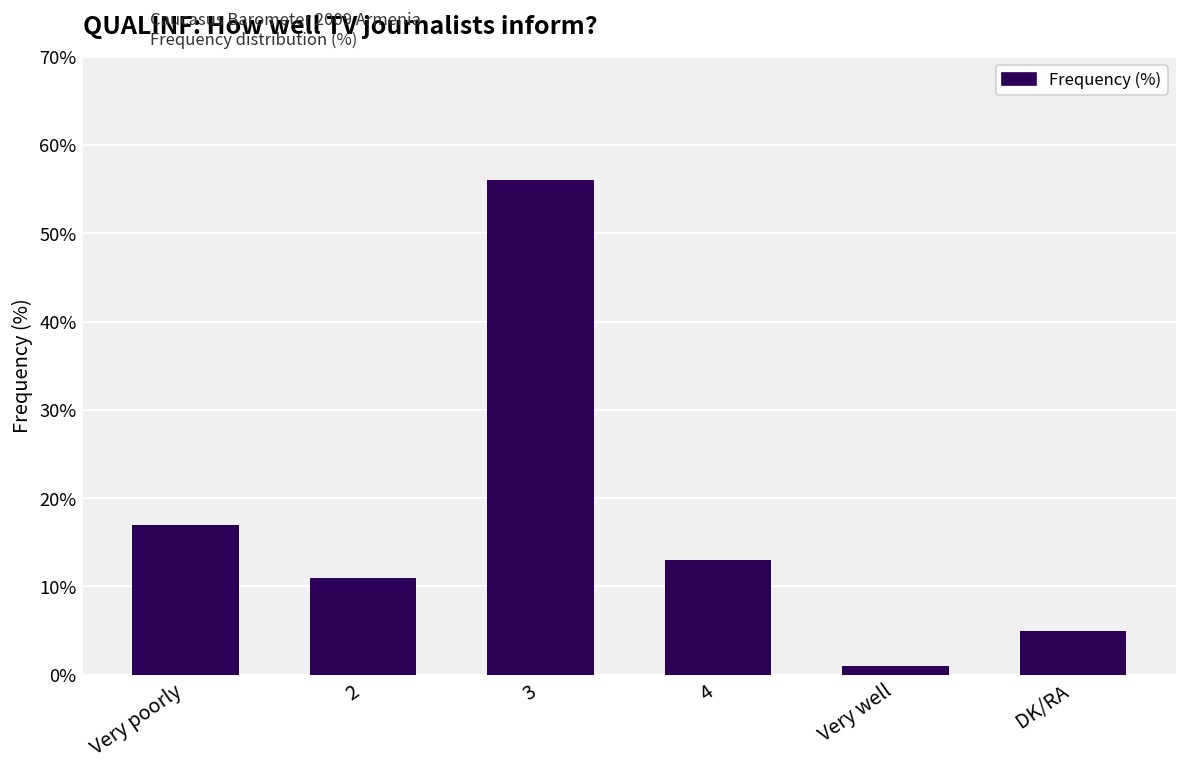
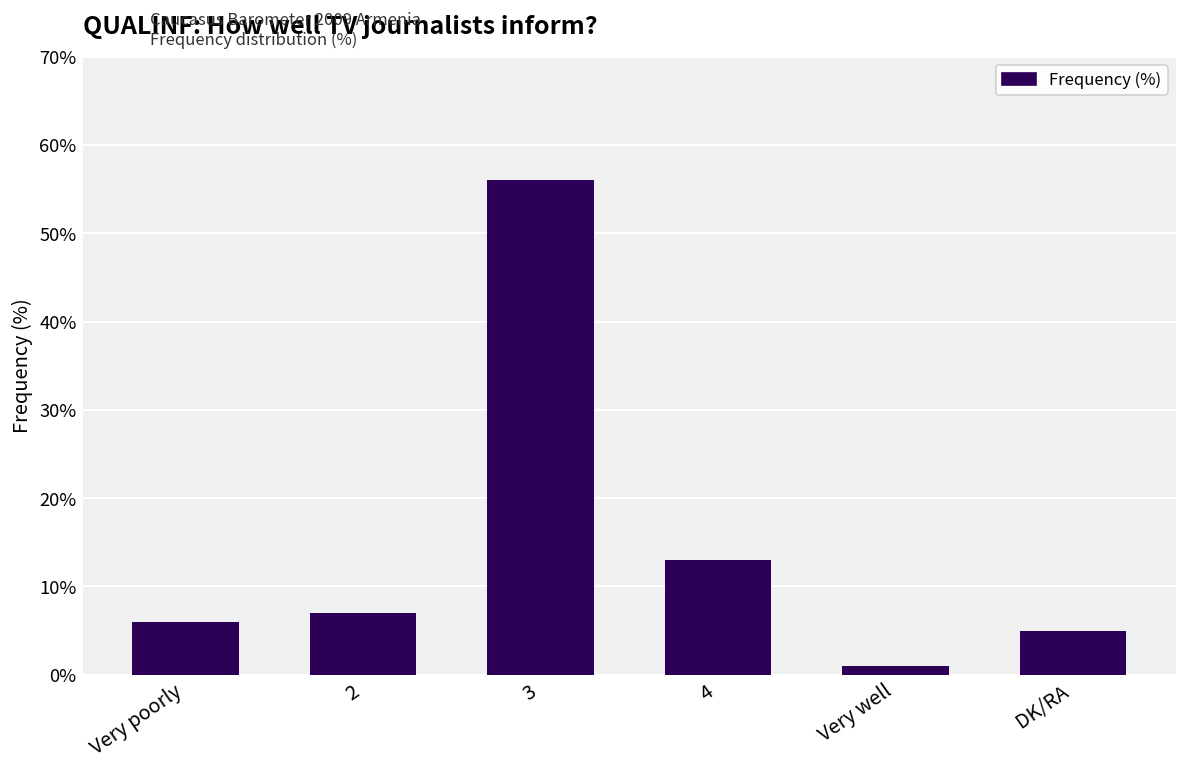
  {
-   "Very poorly": "17%",
-   "2": "11%",
+   "Very poorly": "6%",
+   "2": "7%",
    "3": "56%",
    "4": "13%",
    "Very well": "1%",
    "DK/RA": "5%"
  }
